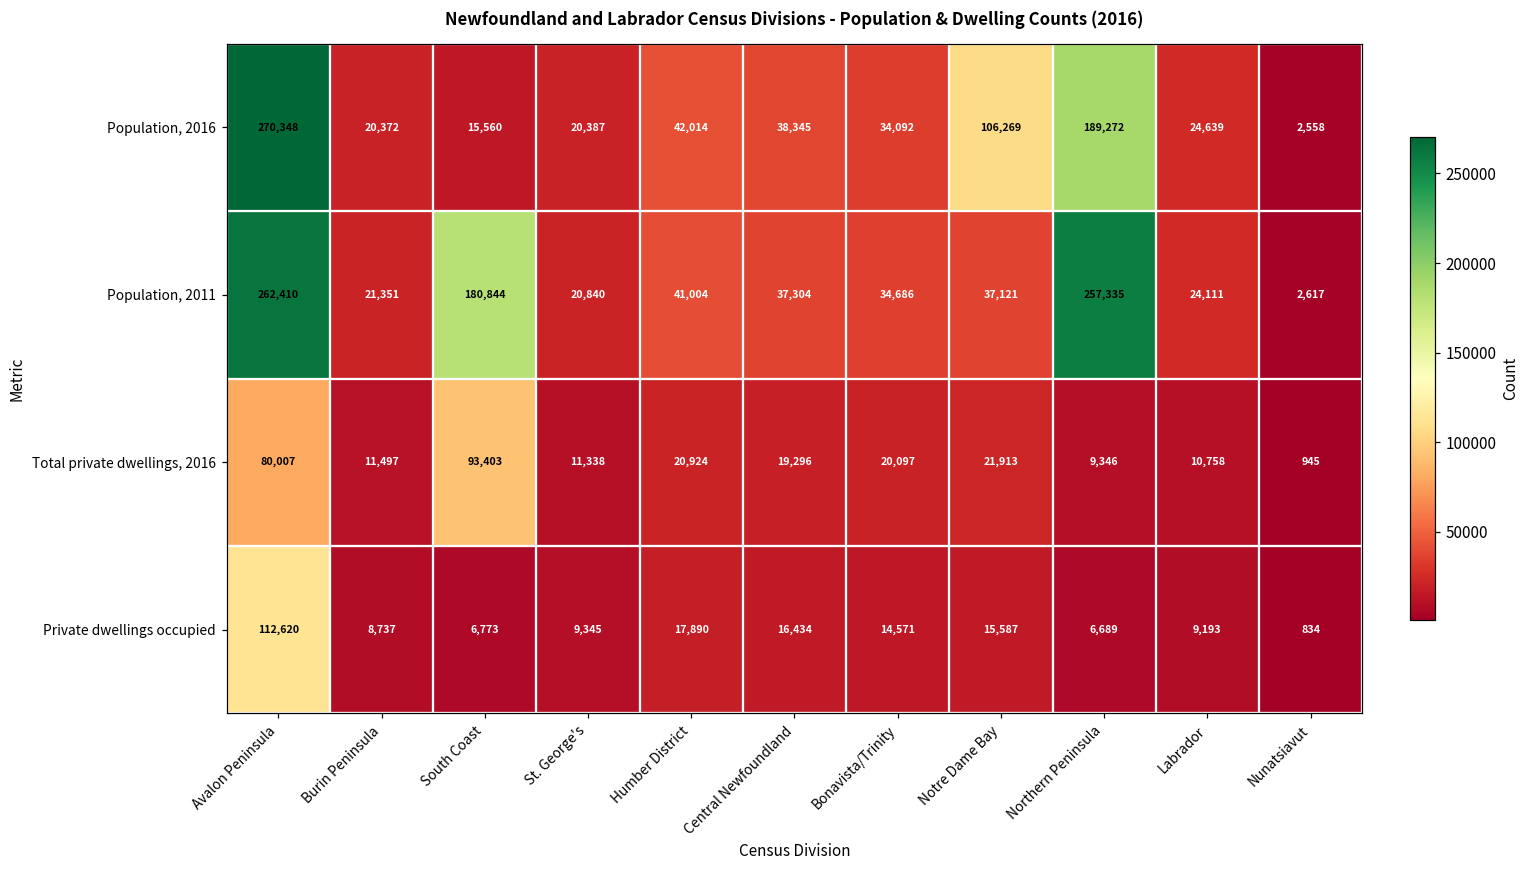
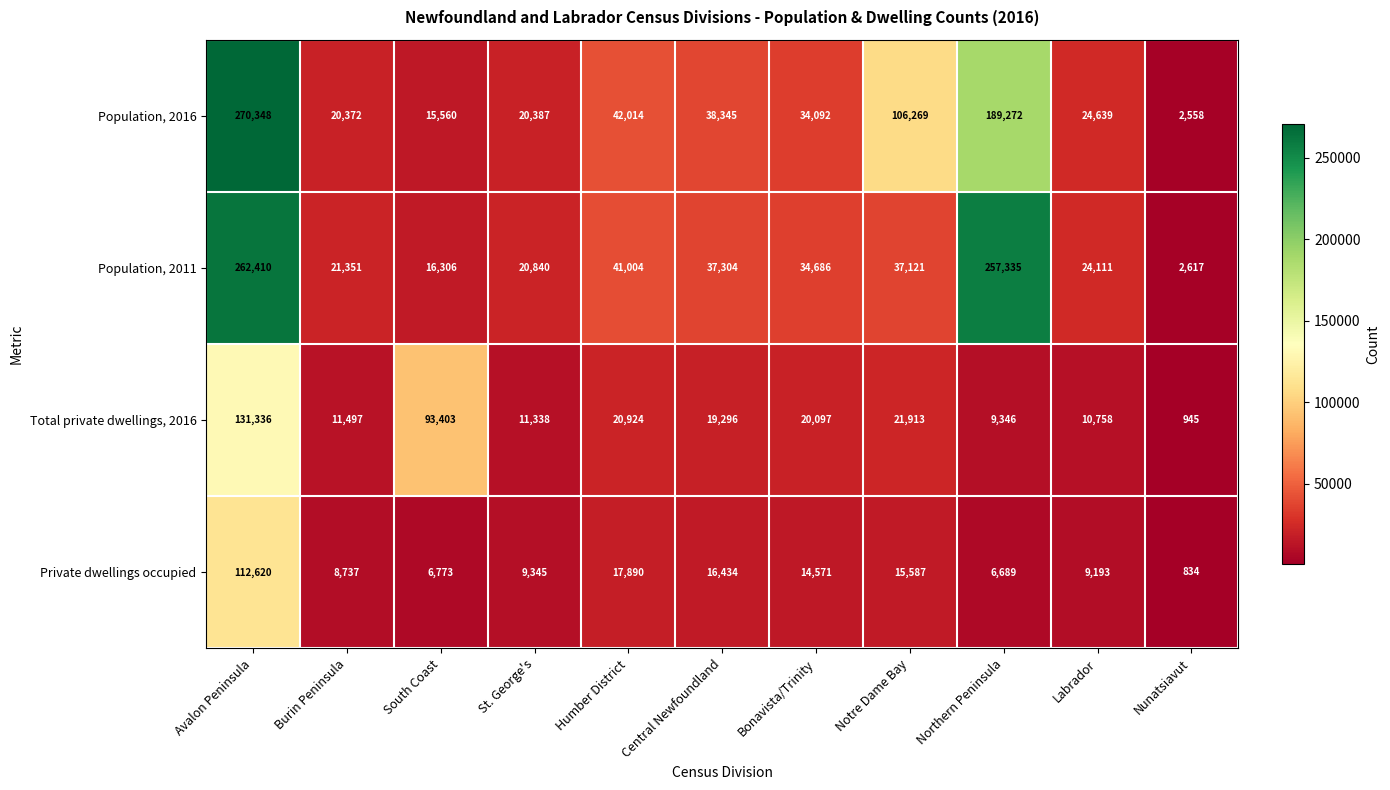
  {
    "Population, 2016": {
      "Avalon Peninsula": "270,348",
      "Burin Peninsula": "20,372",
      "South Coast": "15,560",
      "St. George's": "20,387",
      "Humber District": "42,014",
      "Central Newfoundland": "38,345",
      "Bonavista/Trinity": "34,092",
      "Notre Dame Bay": "106,269",
      "Northern Peninsula": "189,272",
      "Labrador": "24,639",
      "Nunatsiavut": "2,558"
    },
    "Population, 2011": {
      "Avalon Peninsula": "262,410",
      "Burin Peninsula": "21,351",
-     "South Coast": "180,844",
+     "South Coast": "16,306",
      "St. George's": "20,840",
      "Humber District": "41,004",
      "Central Newfoundland": "37,304",
      "Bonavista/Trinity": "34,686",
      "Notre Dame Bay": "37,121",
      "Northern Peninsula": "257,335",
      "Labrador": "24,111",
      "Nunatsiavut": "2,617"
    },
    "Total private dwellings, 2016": {
-     "Avalon Peninsula": "80,007",
+     "Avalon Peninsula": "131,336",
      "Burin Peninsula": "11,497",
      "South Coast": "93,403",
      "St. George's": "11,338",
      "Humber District": "20,924",
      "Central Newfoundland": "19,296",
      "Bonavista/Trinity": "20,097",
      "Notre Dame Bay": "21,913",
      "Northern Peninsula": "9,346",
      "Labrador": "10,758",
      "Nunatsiavut": "945"
    },
    "Private dwellings occupied": {
      "Avalon Peninsula": "112,620",
      "Burin Peninsula": "8,737",
      "South Coast": "6,773",
      "St. George's": "9,345",
      "Humber District": "17,890",
      "Central Newfoundland": "16,434",
      "Bonavista/Trinity": "14,571",
      "Notre Dame Bay": "15,587",
      "Northern Peninsula": "6,689",
      "Labrador": "9,193",
      "Nunatsiavut": "834"
    }
  }
